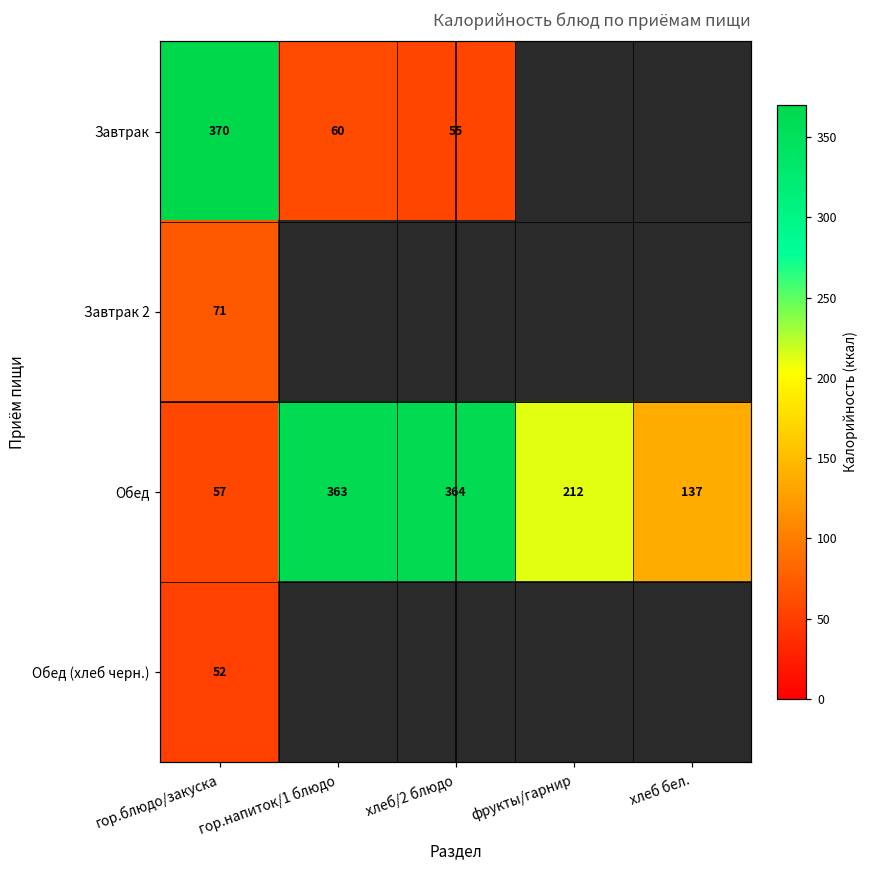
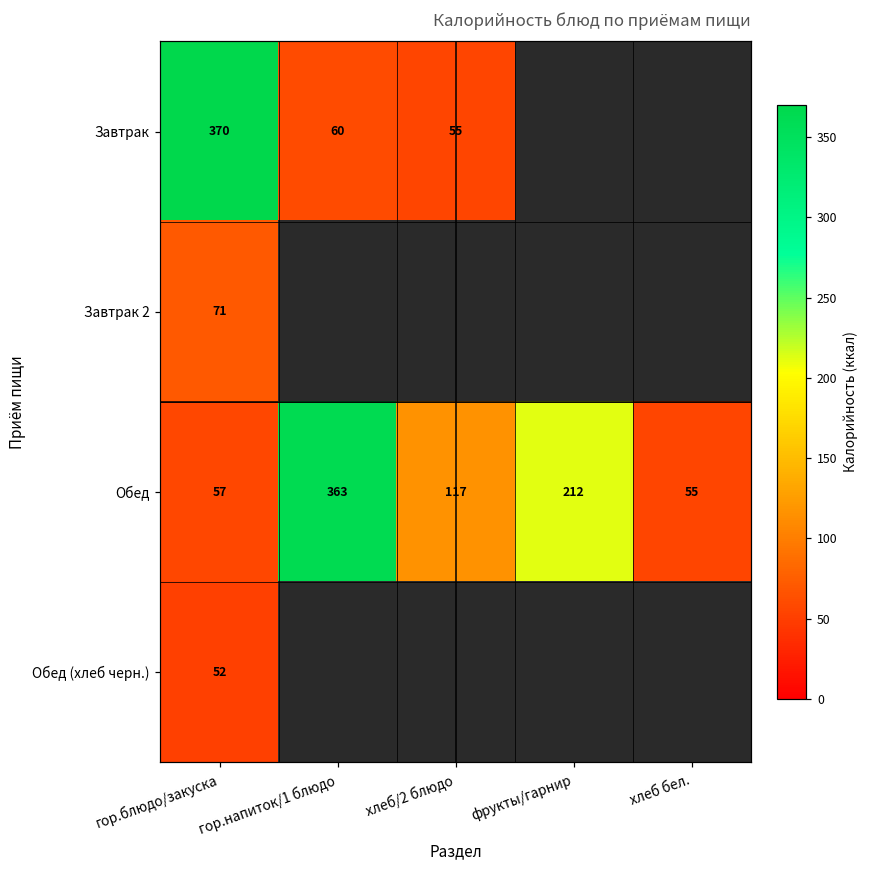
  {
    "Завтрак": {
      "гор.блюдо/закуска": 370,
      "гор.напиток/1 блюдо": 60,
      "хлеб/2 блюдо": 55
    },
    "Завтрак 2": {
      "гор.блюдо/закуска": 71
    },
    "Обед": {
      "гор.блюдо/закуска": 57,
      "гор.напиток/1 блюдо": 363,
-     "хлеб/2 блюдо": 364,
+     "хлеб/2 блюдо": 117,
      "фрукты/гарнир": 212,
-     "хлеб бел.": 137
+     "хлеб бел.": 55
    },
    "Обед (хлеб черн.)": {
      "гор.блюдо/закуска": 52
    }
  }
